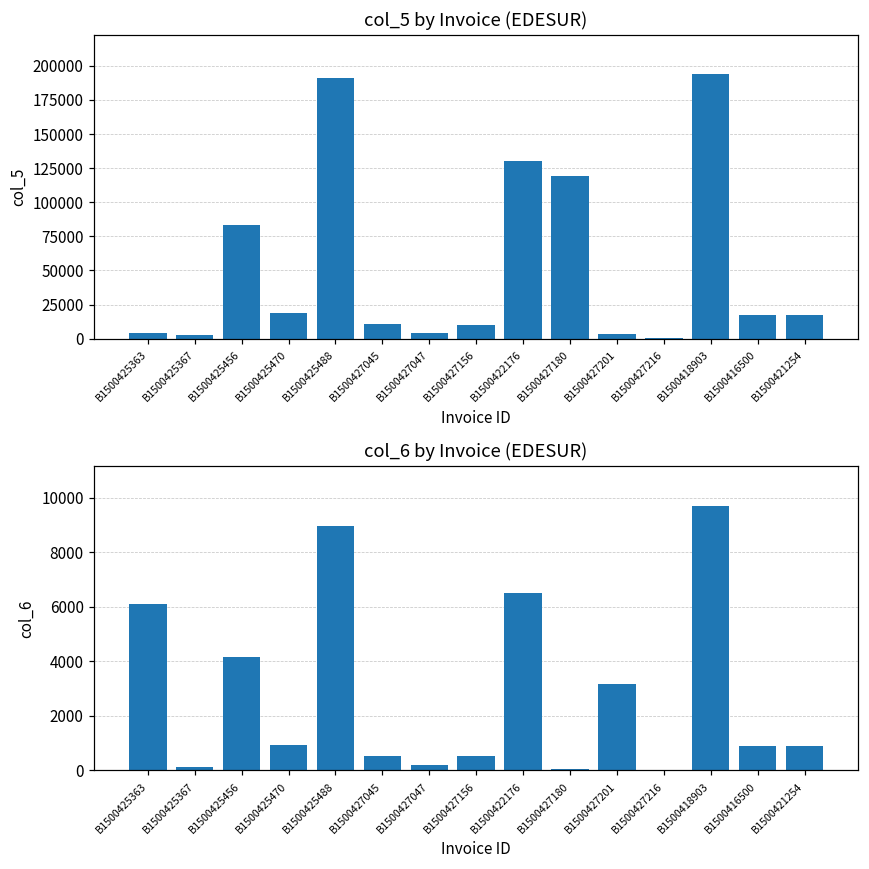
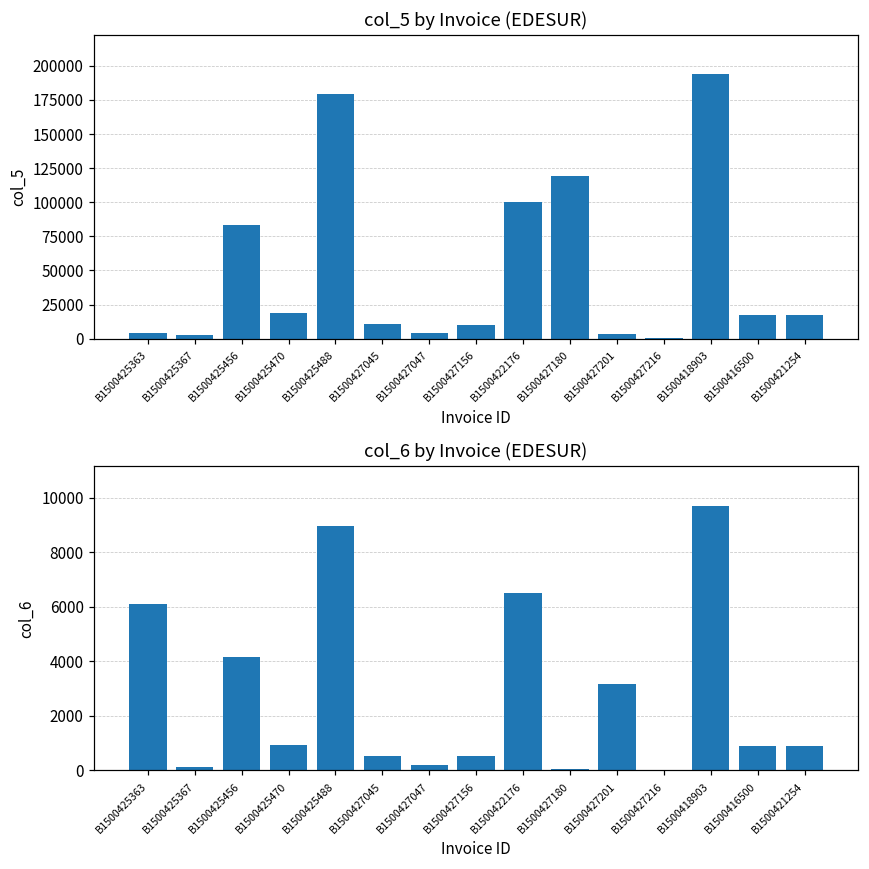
  {
    "col_5 by Invoice (EDESUR)": {
      "B1500425363": 4000,
      "B1500425367": 3000,
      "B1500425456": 83000,
      "B1500425470": 19000,
-     "B1500425488": 191000,
+     "B1500425488": 180000,
      "B1500427045": 11000,
      "B1500427047": 4000,
      "B1500427156": 10000,
-     "B1500422176": 130000,
+     "B1500422176": 100000,
      "B1500427180": 119000,
      "B1500427201": 3000,
      "B1500418903": 194000,
      "B1500416500": 18000,
      "B1500421254": 18000
    },
    "col_6 by Invoice (EDESUR)": {
      "B1500425363": 6100,
      "B1500425367": 100,
      "B1500425456": 4200,
      "B1500425470": 900,
      "B1500425488": 9000,
      "B1500427045": 500,
      "B1500427047": 200,
      "B1500427156": 500,
      "B1500422176": 6500,
      "B1500427201": 3200,
      "B1500418903": 9700,
      "B1500416500": 900,
      "B1500421254": 900
    }
  }
